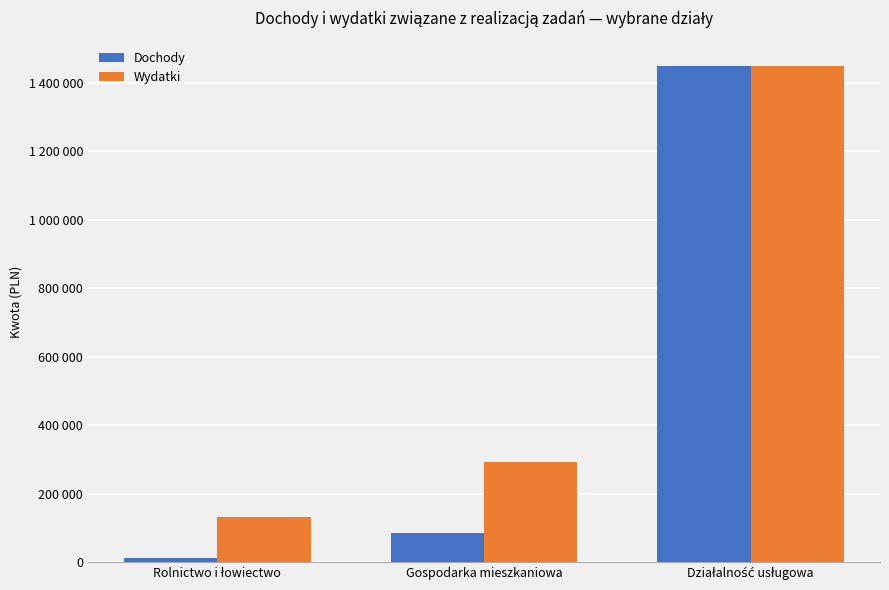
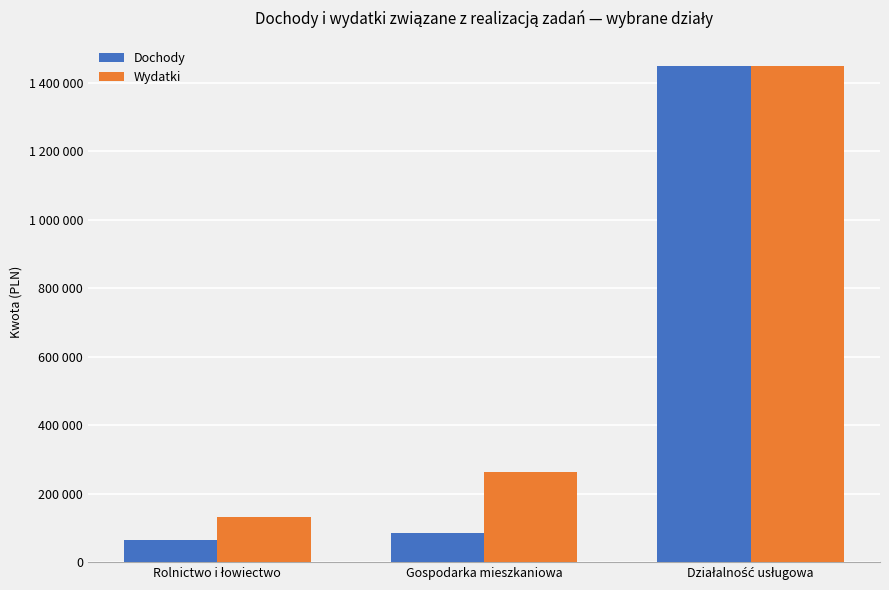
  {
    "Dochody": {
-     "Rolnictwo i łowiectwo": 10000,
+     "Rolnictwo i łowiectwo": 60000,
      "Gospodarka mieszkaniowa": 80000,
      "Działalność usługowa": 1450000
    },
    "Wydatki": {
      "Rolnictwo i łowiectwo": 130000,
-     "Gospodarka mieszkaniowa": 290000,
+     "Gospodarka mieszkaniowa": 260000,
      "Działalność usługowa": 1450000
    }
  }
